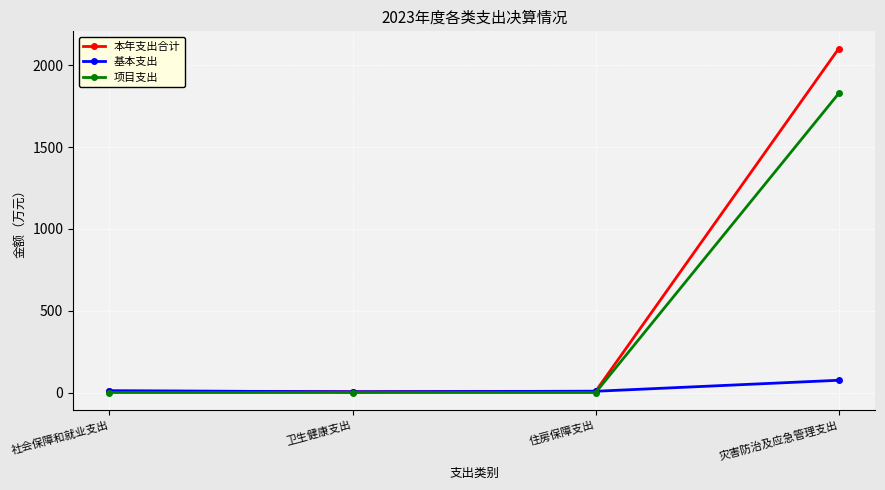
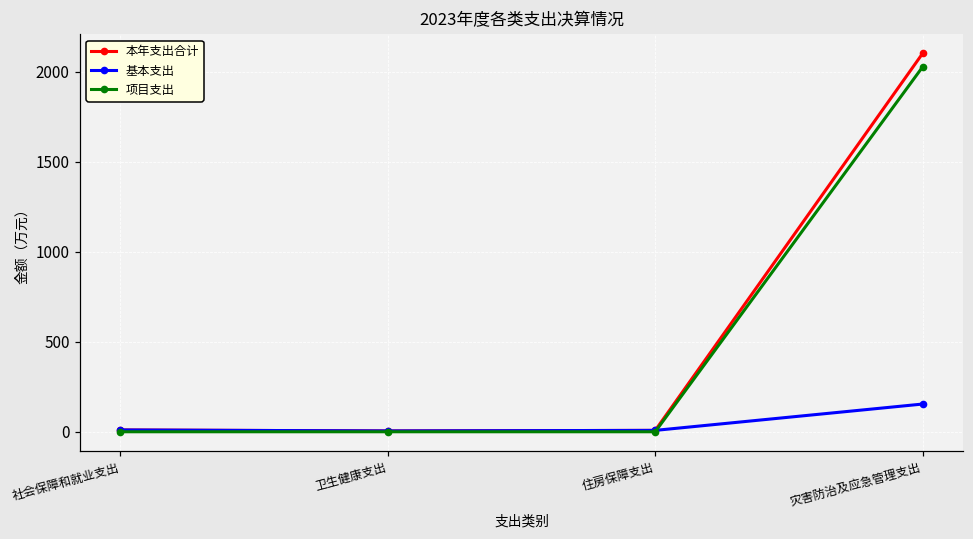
  {
    "本年支出合计": {
      "灾害防治及应急管理支出": 2100
    },
    "基本支出": {
-     "灾害防治及应急管理支出": 70
+     "灾害防治及应急管理支出": 150
    },
    "项目支出": {
-     "灾害防治及应急管理支出": 1830
+     "灾害防治及应急管理支出": 2030
    }
  }
